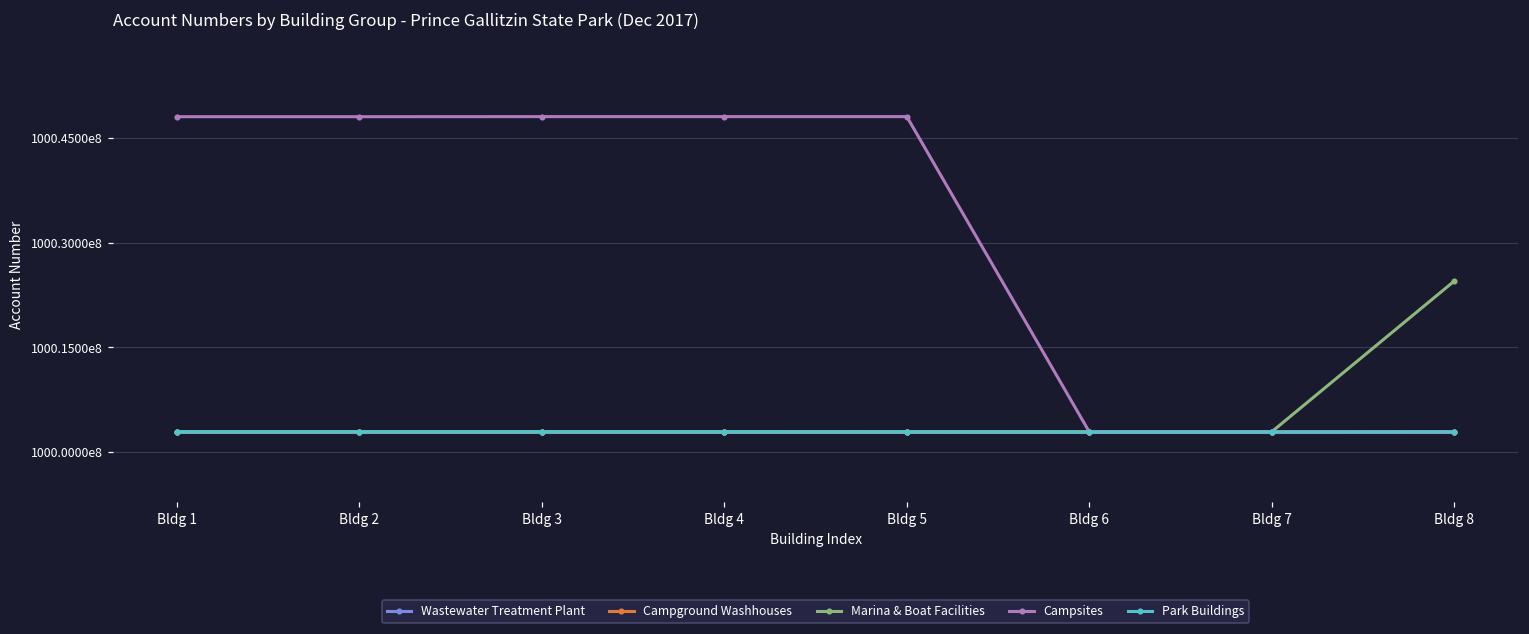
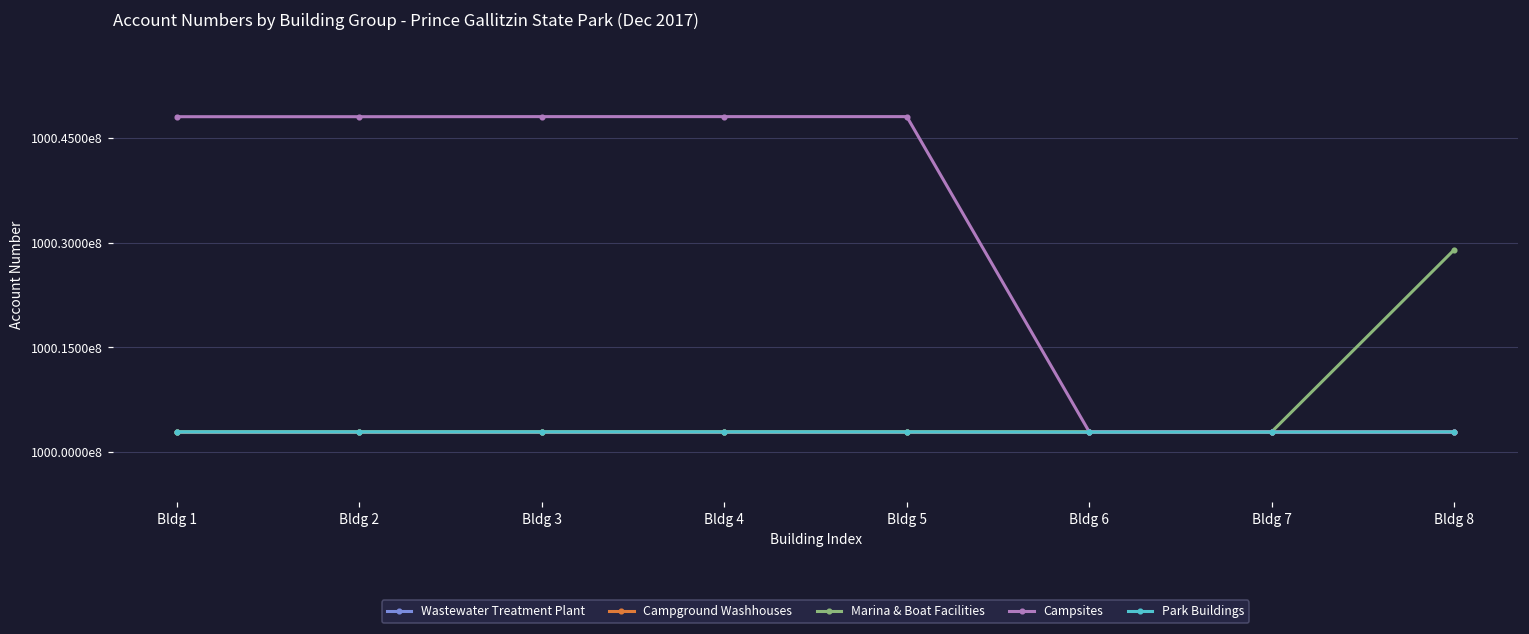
  {
    "Marina & Boat Facilities": {
-     "Bldg 8": 100025000000
+     "Bldg 8": 100029000000
    },
    "Campsites": {
      "Bldg 1": 100048000000,
      "Bldg 2": 100048000000,
      "Bldg 3": 100048000000,
      "Bldg 4": 100048000000,
      "Bldg 5": 100048000000
    }
  }
